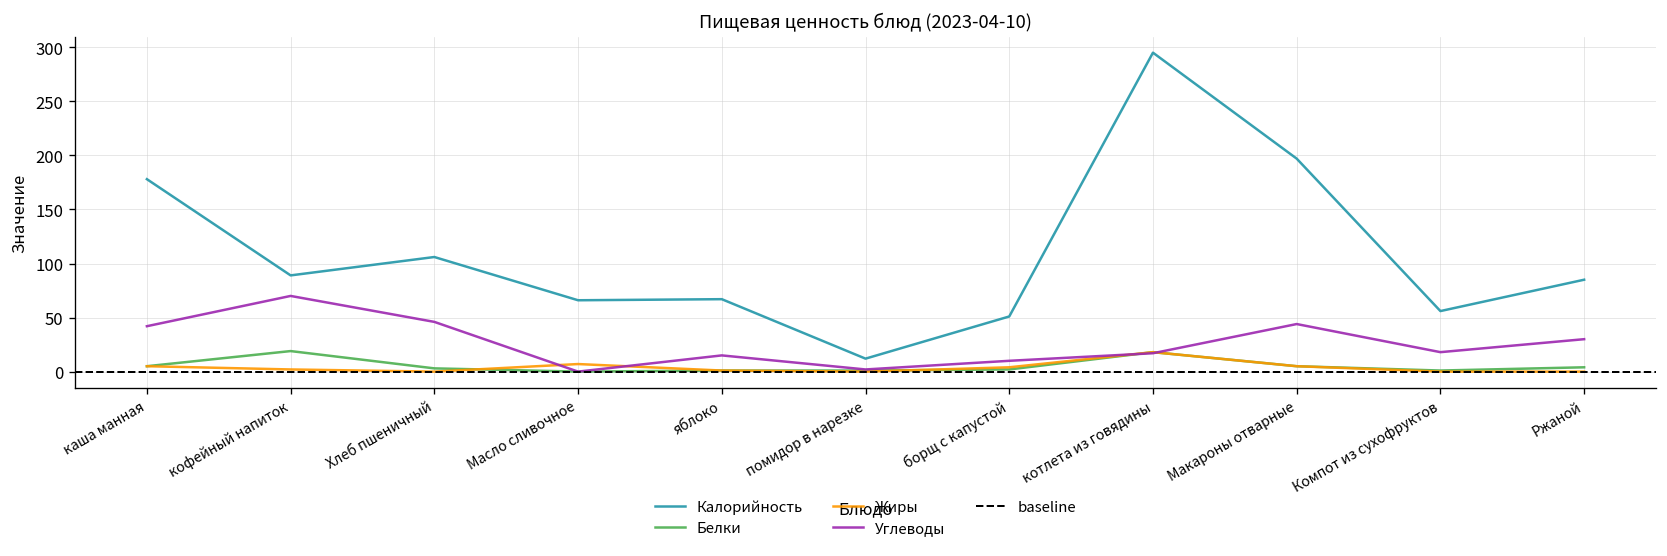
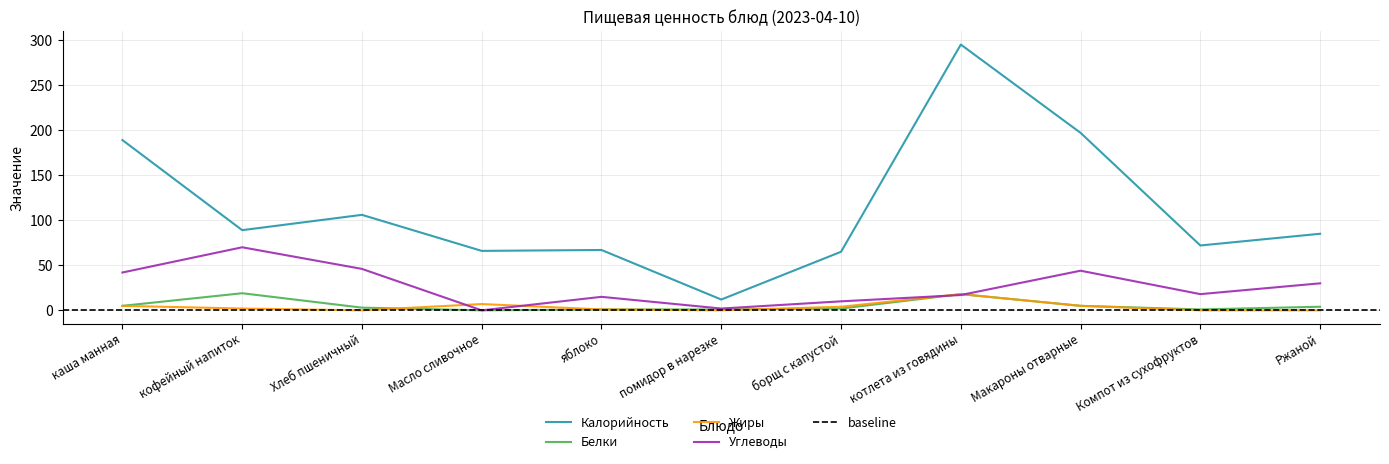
  {
    "Калорийность": {
-     "каша манная": 180,
+     "каша манная": 190,
      "кофейный напиток": 90,
      "Хлеб пшеничный": 110,
      "Масло сливочное": 70,
      "яблоко": 70,
      "помидор в нарезке": 10,
-     "борщ с капустой": 50,
+     "борщ с капустой": 70,
      "котлета из говядины": 300,
      "Макароны отварные": 200,
-     "Компот из сухофруктов": 60,
+     "Компот из сухофруктов": 70,
      "Ржаной": 90
    },
    "Белки": {
      "кофейный напиток": 20,
      "Хлеб пшеничный": 0,
      "Ржаной": 0
    },
    "Жиры": {
      "кофейный напиток": 0,
      "Хлеб пшеничный": 0,
      "Масло сливочное": 10,
      "Ржаной": 0
    },
    "Углеводы": {
      "каша манная": 40,
      "кофейный напиток": 70,
      "Хлеб пшеничный": 50,
      "яблоко": 20,
      "борщ с капустой": 10,
      "Макароны отварные": 40,
      "Компот из сухофруктов": 20,
      "Ржаной": 30
    }
  }
